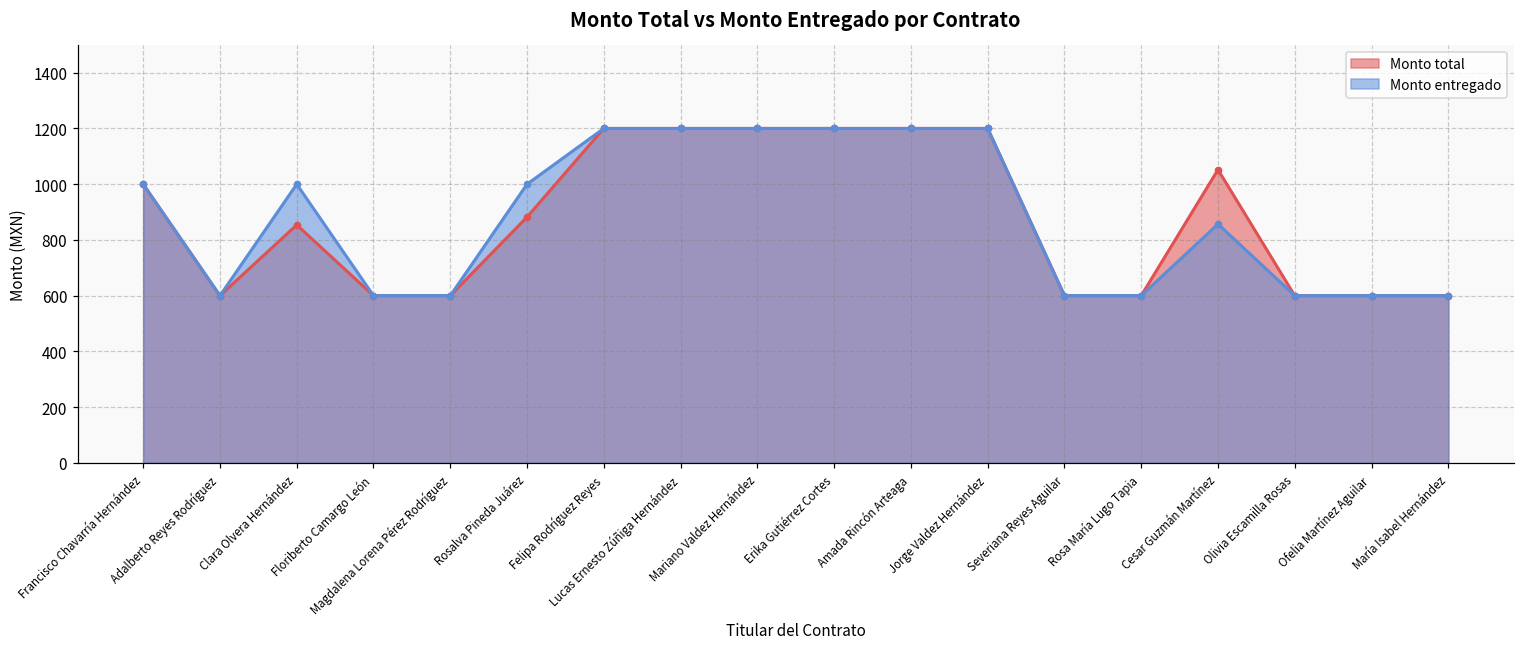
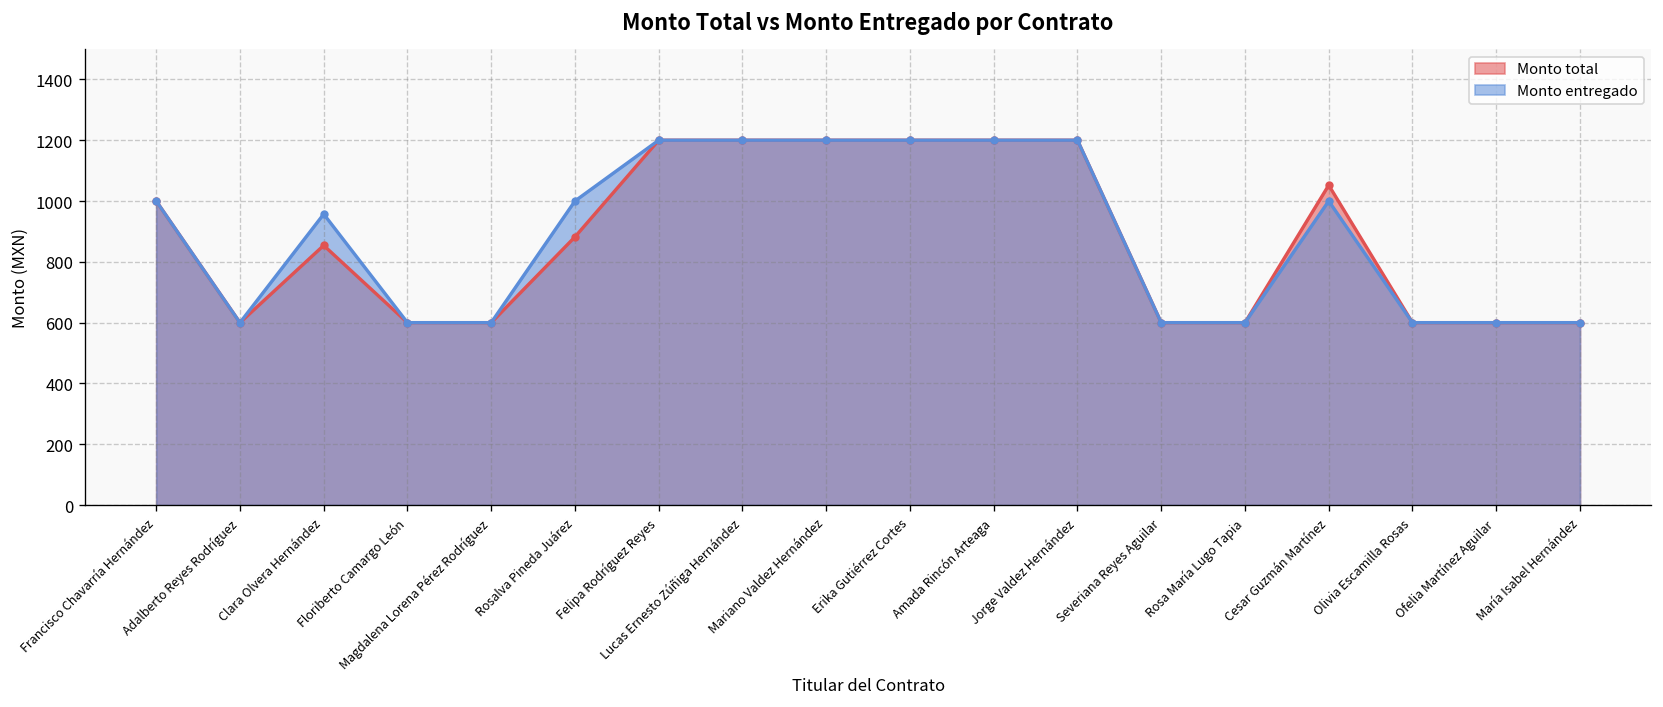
  {
    "Monto total": {
      "Clara Olvera Hernández": 850,
      "Rosalva Pineda Juárez": 880,
      "Cesar Guzmán Martínez": 1050
    },
    "Monto entregado": {
-     "Clara Olvera Hernández": 1000,
+     "Clara Olvera Hernández": 960,
      "Rosalva Pineda Juárez": 1000,
-     "Cesar Guzmán Martínez": 860
+     "Cesar Guzmán Martínez": 1000
    }
  }
